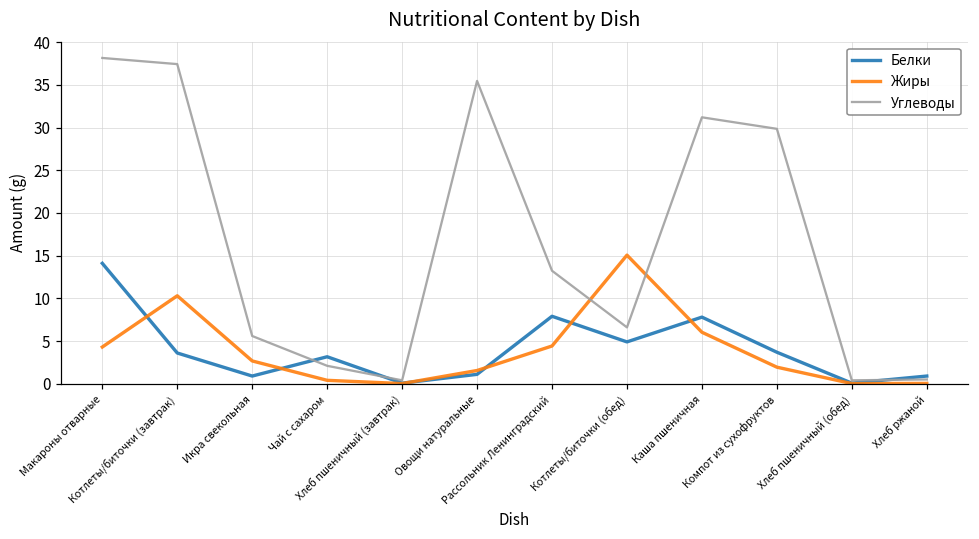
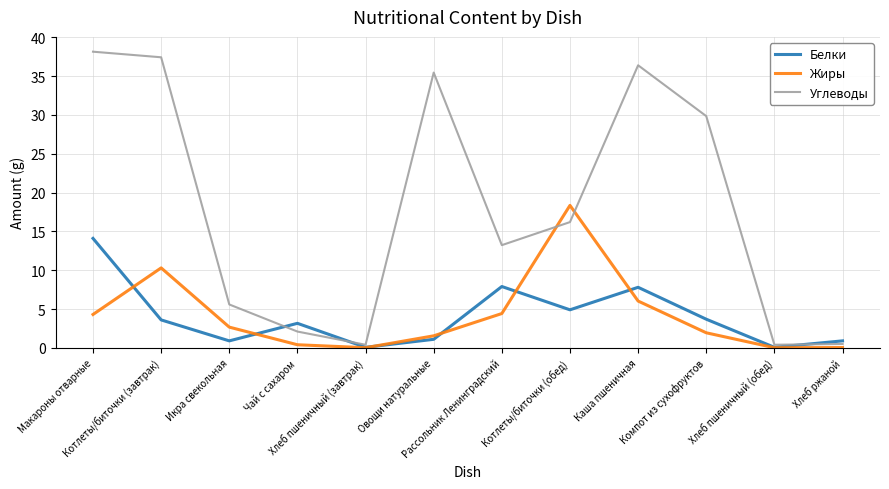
  {
    "Белки": {
      "Макароны отварные": 14,
      "Котлеты/биточки (завтрак)": 4,
      "Икра свекольная": 1,
      "Чай с сахаром": 3,
      "Овощи натуральные": 1,
      "Рассольник Ленинградский": 8,
      "Котлеты/биточки (обед)": 5,
      "Каша пшеничная": 8,
      "Компот из сухофруктов": 4,
      "Хлеб ржаной": 1
    },
    "Жиры": {
      "Макароны отварные": 4,
      "Котлеты/биточки (завтрак)": 10,
      "Икра свекольная": 3,
      "Чай с сахаром": 0,
      "Овощи натуральные": 2,
      "Рассольник Ленинградский": 4,
-     "Котлеты/биточки (обед)": 15,
+     "Котлеты/биточки (обед)": 18,
      "Каша пшеничная": 6,
      "Компот из сухофруктов": 2,
      "Хлеб ржаной": 0
    },
    "Углеводы": {
      "Макароны отварные": 38,
      "Котлеты/биточки (завтрак)": 37,
      "Икра свекольная": 6,
      "Чай с сахаром": 2,
      "Хлеб пшеничный (завтрак)": 0,
      "Овощи натуральные": 35,
      "Рассольник Ленинградский": 13,
-     "Котлеты/биточки (обед)": 7,
-     "Каша пшеничная": 31,
+     "Котлеты/биточки (обед)": 16,
+     "Каша пшеничная": 36,
      "Компот из сухофруктов": 30,
      "Хлеб пшеничный (обед)": 0,
      "Хлеб ржаной": 1
    }
  }
